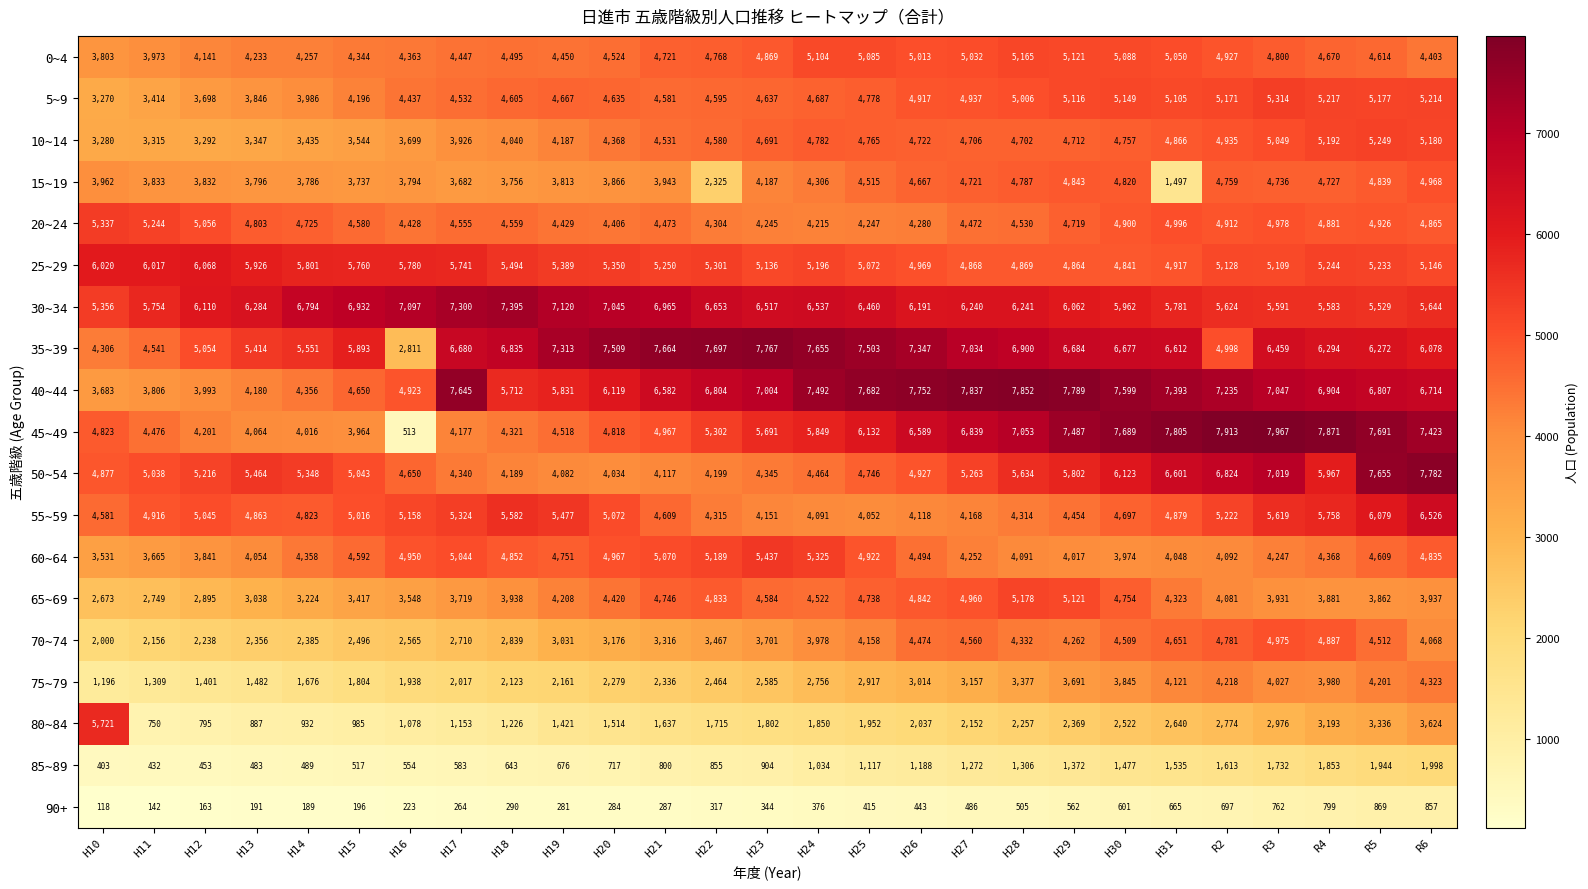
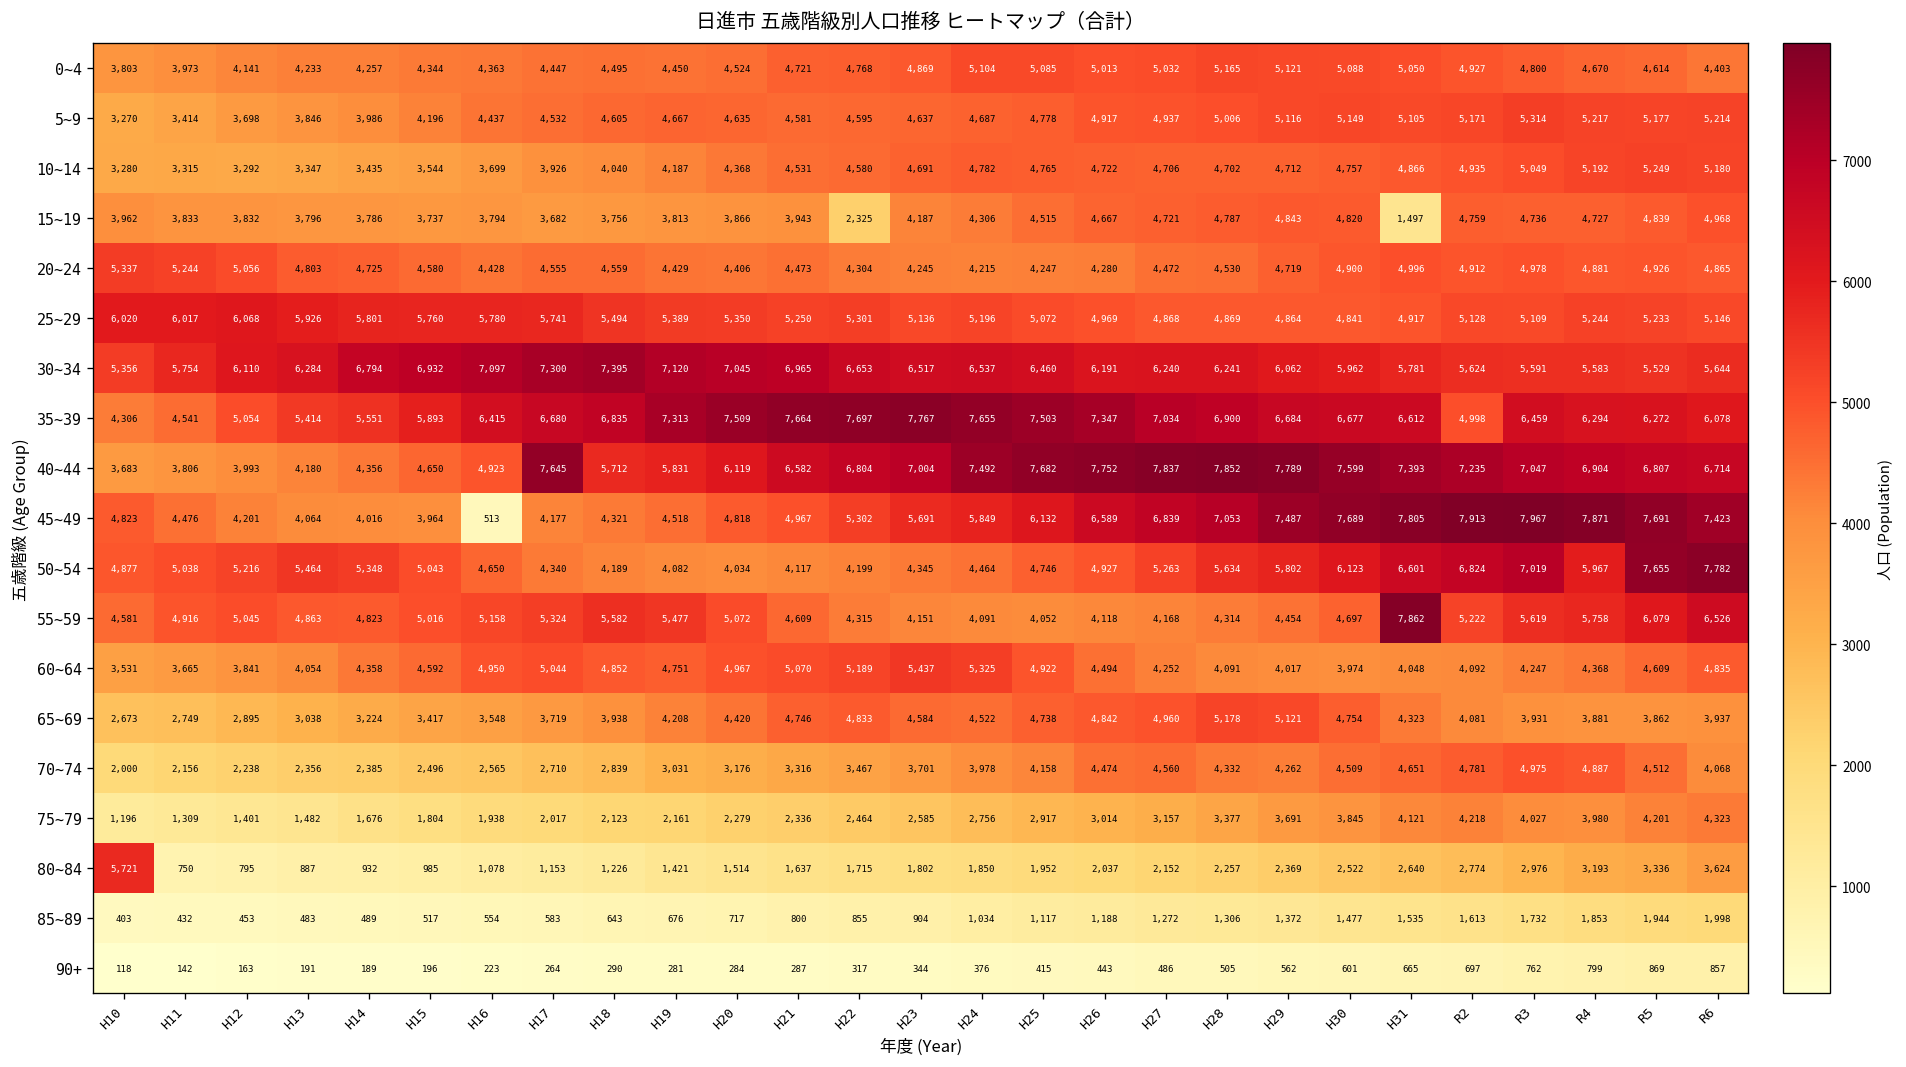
  {
    "35~39": {
      "H10": "4,306",
      "H11": "4,541",
      "H12": "5,054",
      "H13": "5,414",
      "H14": "5,551",
      "H15": "5,893",
-     "H16": "2,811",
+     "H16": "6,415",
      "H17": "6,680",
      "H18": "6,835",
      "H19": "7,313",
      "H20": "7,509",
      "H21": "7,664",
      "H22": "7,697",
      "H23": "7,767",
      "H24": "7,655",
      "H25": "7,503",
      "H26": "7,347",
      "H27": "7,034",
      "H28": "6,900",
      "H29": "6,684",
      "H30": "6,677",
      "H31": "6,612",
      "R2": "4,998",
      "R3": "6,459",
      "R4": "6,294",
      "R5": "6,272",
      "R6": "6,078"
    },
    "55~59": {
      "H10": "4,581",
      "H11": "4,916",
      "H12": "5,045",
      "H13": "4,863",
      "H14": "4,823",
      "H15": "5,016",
      "H16": "5,158",
      "H17": "5,324",
      "H18": "5,582",
      "H19": "5,477",
      "H20": "5,072",
      "H21": "4,609",
      "H22": "4,315",
      "H23": "4,151",
      "H24": "4,091",
      "H25": "4,052",
      "H26": "4,118",
      "H27": "4,168",
      "H28": "4,314",
      "H29": "4,454",
      "H30": "4,697",
-     "H31": "4,879",
+     "H31": "7,862",
      "R2": "5,222",
      "R3": "5,619",
      "R4": "5,758",
      "R5": "6,079",
      "R6": "6,526"
    }
  }
